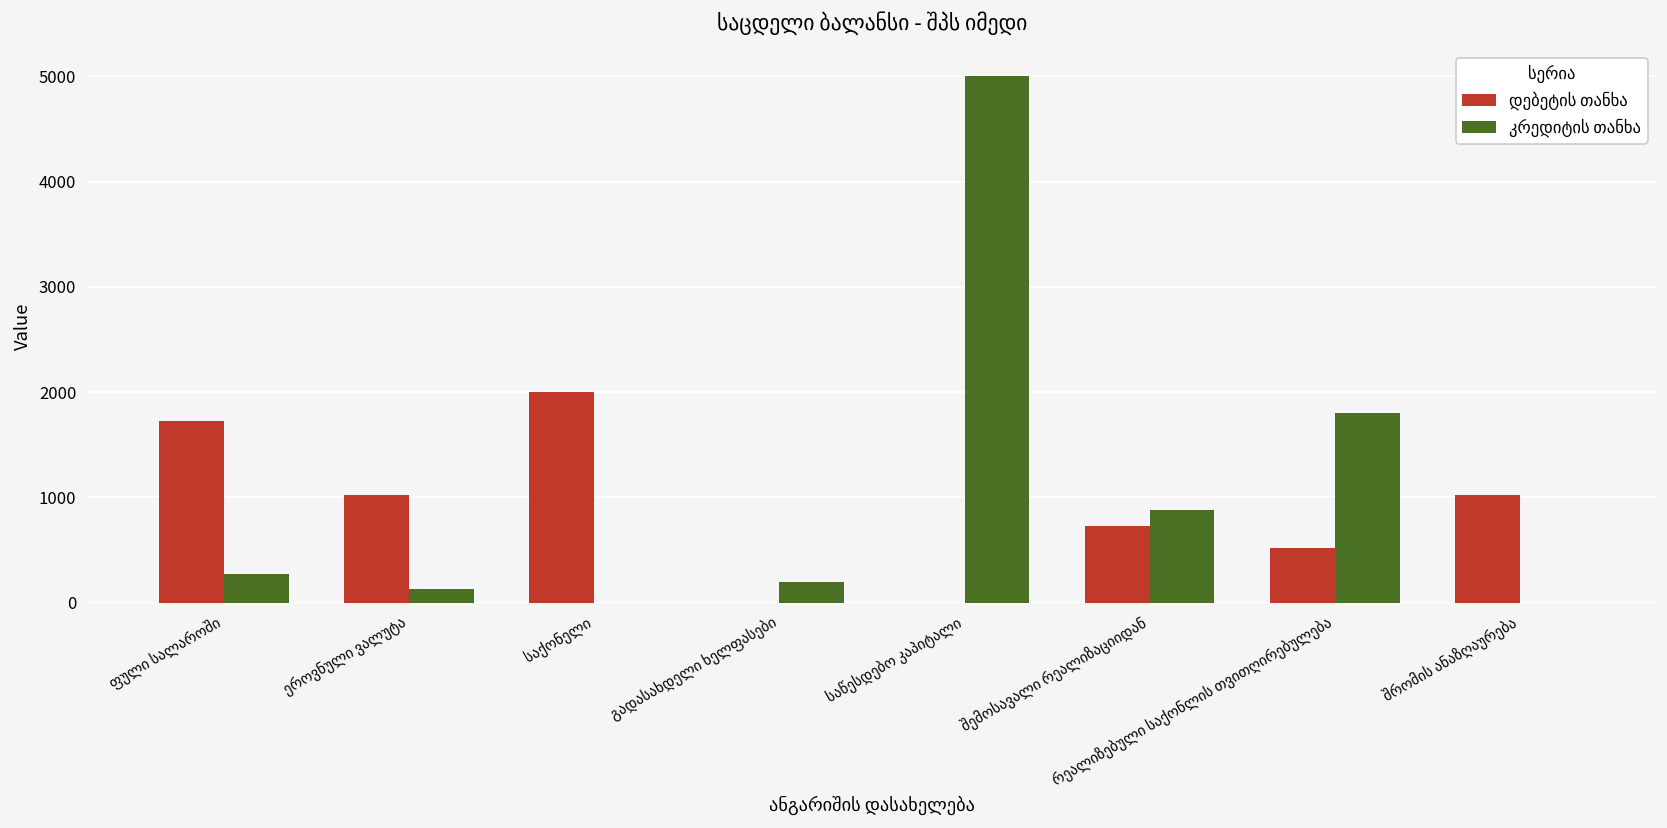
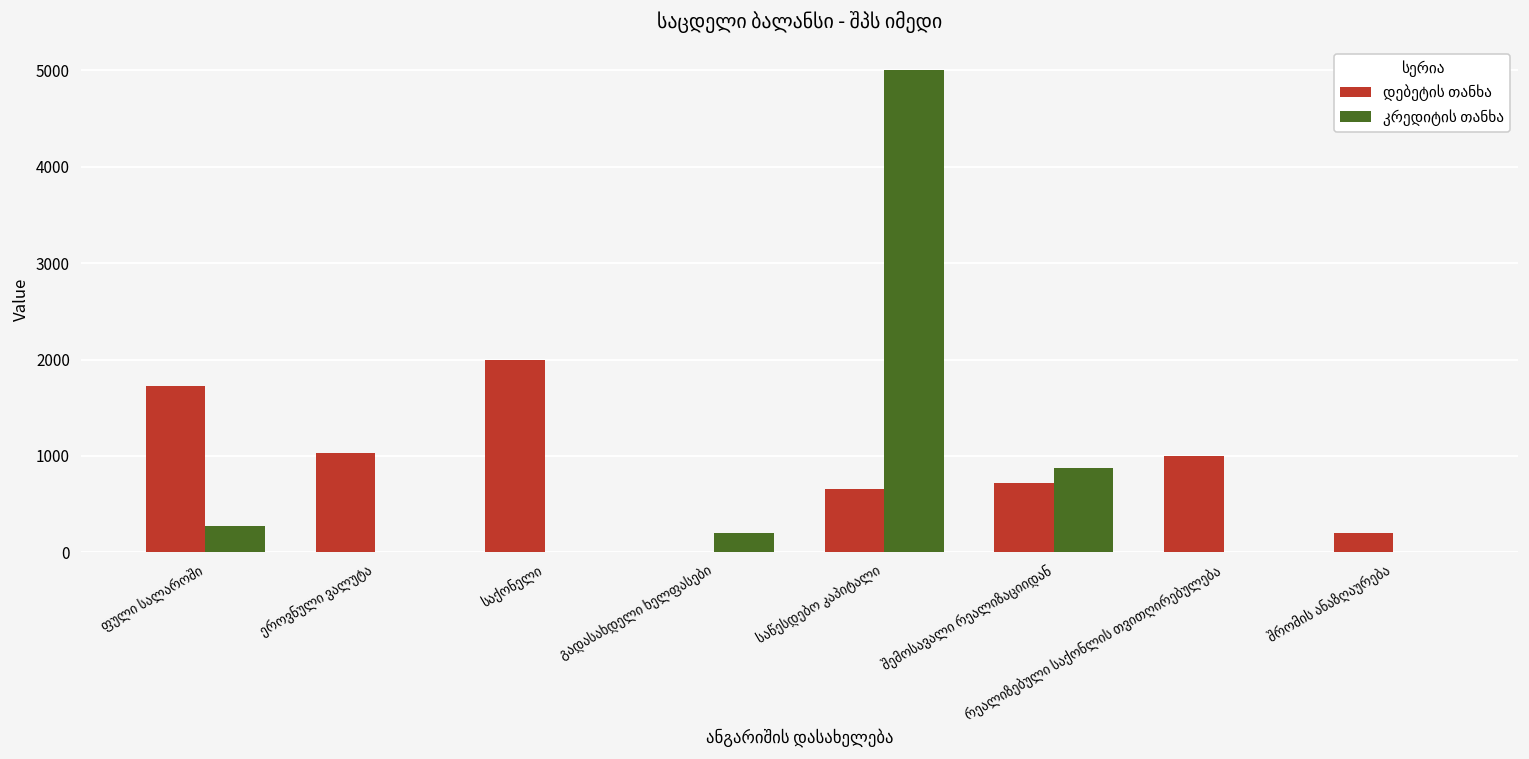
  {
    "დებეტის თანხა": {
      "ფული სალაროში": 1700,
      "ეროვნული ვალუტა": 1000,
      "საქონელი": 2000,
      "გადასახდელი ხელფასები": 0,
-     "საწესდებო კაპიტალი": 0,
+     "საწესდებო კაპიტალი": 700,
      "შემოსავალი რეალიზაციიდან": 700,
-     "რეალიზებული საქონლის თვითღირებულება": 500,
-     "შრომის ანაზღაურება": 1000
+     "რეალიზებული საქონლის თვითღირებულება": 1000,
+     "შრომის ანაზღაურება": 200
    },
    "კრედიტის თანხა": {
      "ფული სალაროში": 300,
-     "ეროვნული ვალუტა": 100,
+     "ეროვნული ვალუტა": 0,
      "საქონელი": 0,
      "გადასახდელი ხელფასები": 200,
      "საწესდებო კაპიტალი": 5000,
      "შემოსავალი რეალიზაციიდან": 900,
-     "რეალიზებული საქონლის თვითღირებულება": 1800,
+     "რეალიზებული საქონლის თვითღირებულება": 0,
      "შრომის ანაზღაურება": 0
    }
  }
